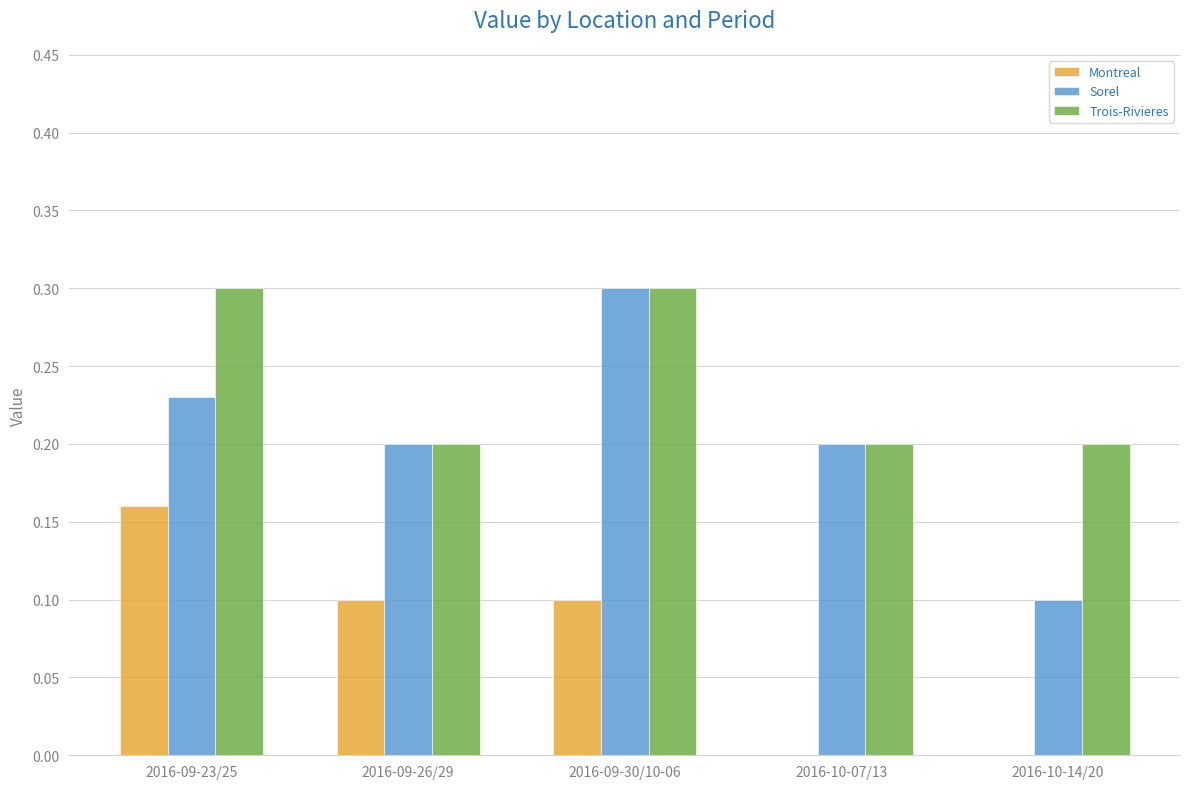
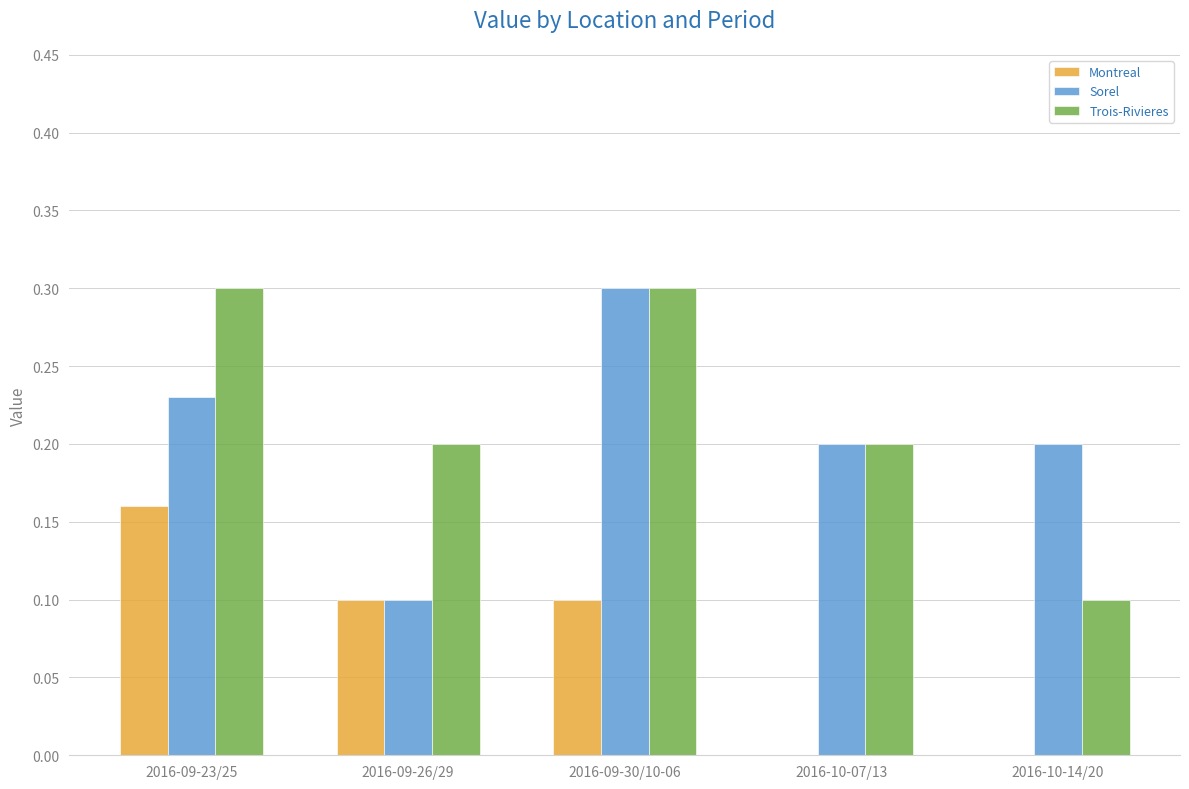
  {
    "Montreal": {
      "2016-09-23/25": 0.160,
      "2016-09-26/29": 0.1,
      "2016-09-30/10-06": 0.1,
      "2016-10-07/13": 0.0,
      "2016-10-14/20": 0.0
    },
    "Sorel": {
      "2016-09-23/25": 0.230,
-     "2016-09-26/29": 0.2,
+     "2016-09-26/29": 0.1,
      "2016-09-30/10-06": 0.3,
      "2016-10-07/13": 0.2,
-     "2016-10-14/20": 0.1
+     "2016-10-14/20": 0.2
    },
    "Trois-Rivieres": {
      "2016-09-23/25": 0.3,
      "2016-09-26/29": 0.2,
      "2016-09-30/10-06": 0.3,
      "2016-10-07/13": 0.2,
-     "2016-10-14/20": 0.2
+     "2016-10-14/20": 0.1
    }
  }
